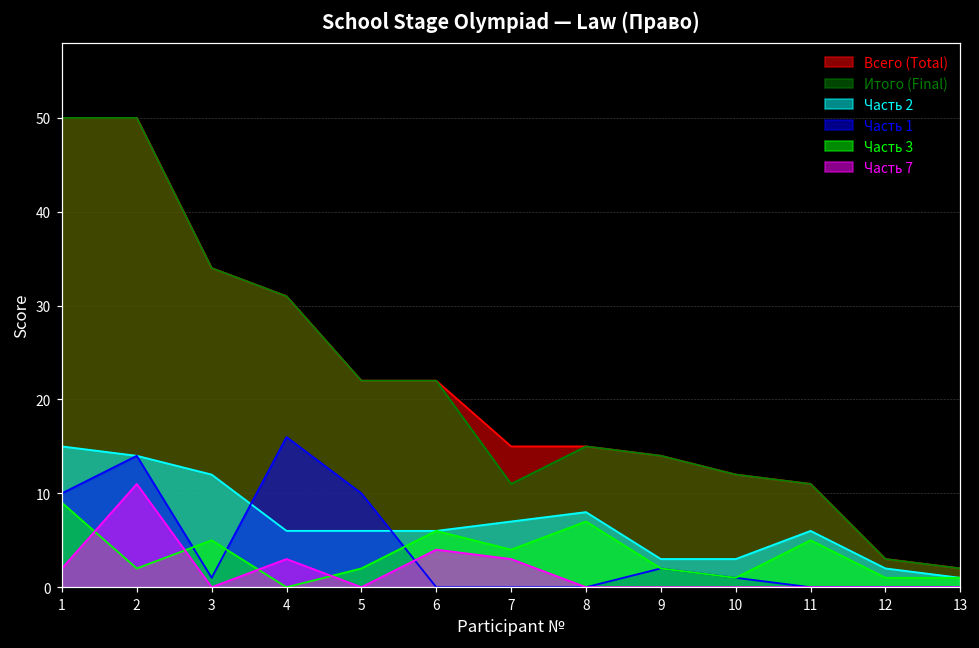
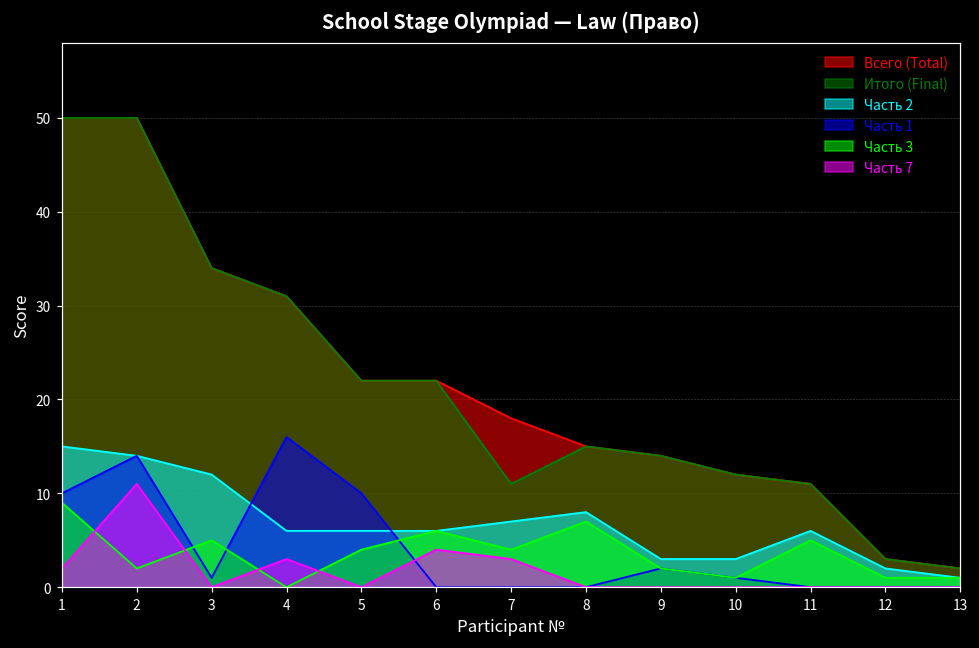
  {
    "Всего (Total)": {
-     "7": 15
+     "7": 18
    },
    "Итого (Final)": {
      "7": 11
    },
    "Часть 2": {
      "1": 15,
      "3": 12,
      "4": 6,
      "5": 6,
      "7": 7,
      "8": 8,
      "9": 3,
      "10": 3,
      "11": 6,
      "12": 2
    },
    "Часть 1": {
      "1": 10,
      "3": 1,
      "4": 16,
      "5": 10,
      "6": 0,
      "7": 0
    },
    "Часть 3": {
      "1": 9,
      "2": 2,
      "3": 5,
      "4": 0,
-     "5": 2,
+     "5": 4,
      "7": 4,
      "8": 7,
      "11": 5,
      "12": 1
    },
    "Часть 7": {
      "1": 2,
      "2": 11,
      "3": 0,
      "4": 3,
      "5": 0,
      "6": 4,
      "7": 3,
      "9": 0,
      "10": 0
    }
  }
